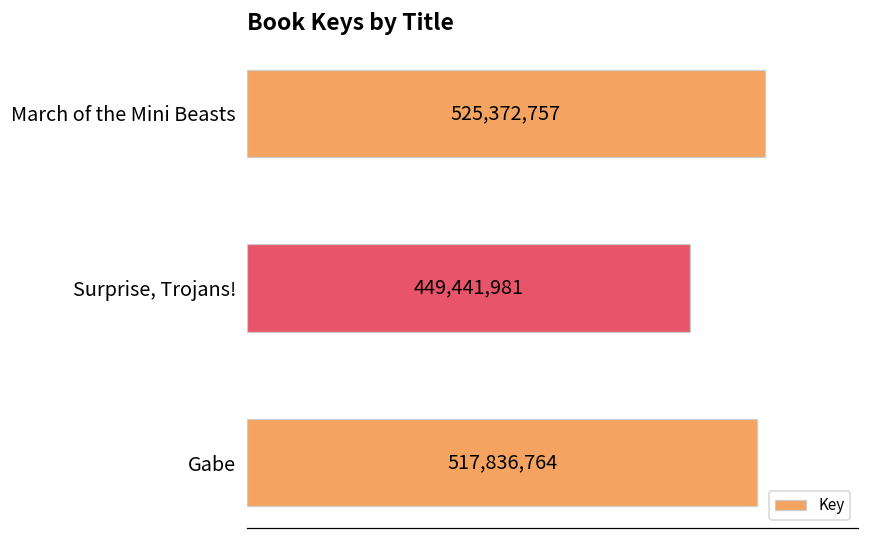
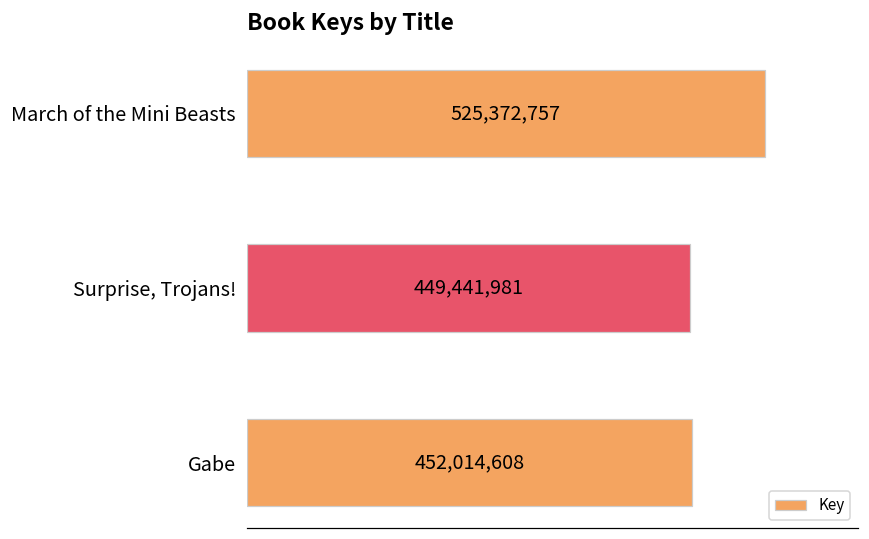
  {
    "March of the Mini Beasts": "525,372,757",
    "Surprise, Trojans!": "449,441,981",
-   "Gabe": "517,836,764"
+   "Gabe": "452,014,608"
  }
